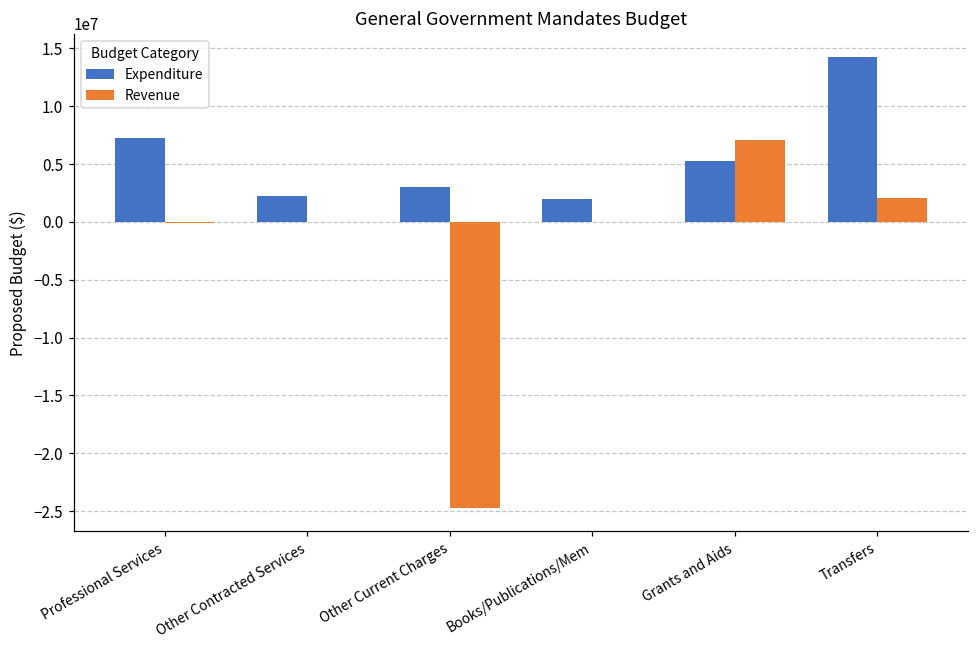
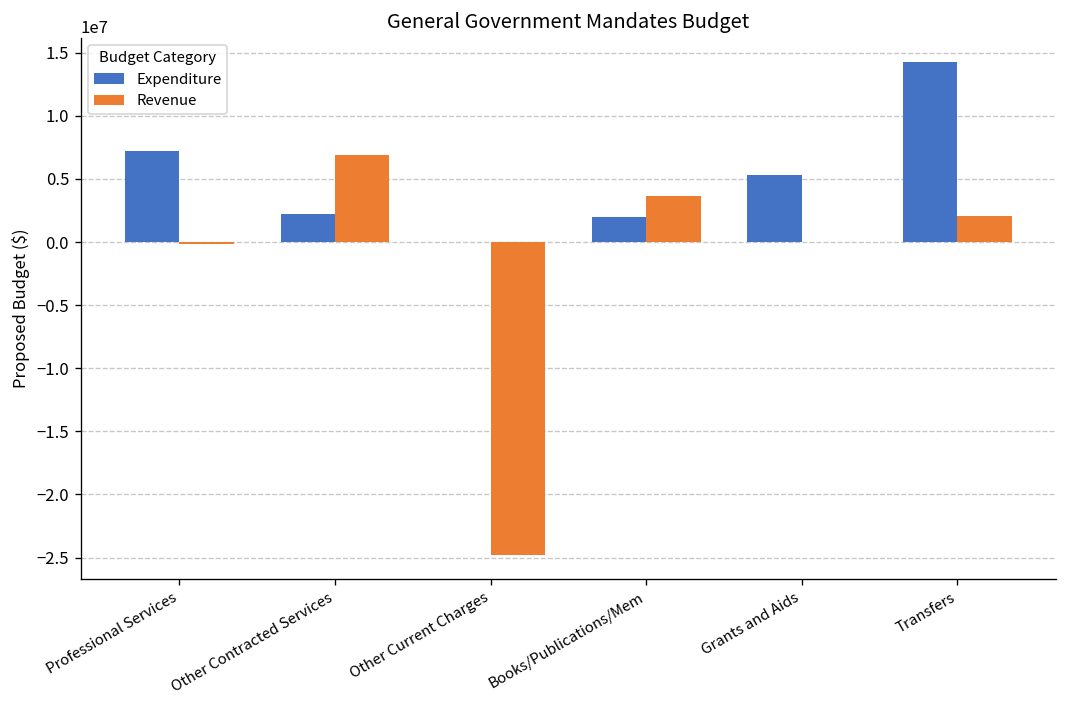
  {
    "Expenditure": {
      "Professional Services": 7200000,
      "Other Contracted Services": 2300000,
-     "Other Current Charges": 3000000,
+     "Other Current Charges": 0,
      "Books/Publications/Mem": 2000000,
      "Grants and Aids": 5300000,
      "Transfers": 14200000
    },
    "Revenue": {
-     "Other Contracted Services": 0,
+     "Other Contracted Services": 6900000,
      "Other Current Charges": -24800000,
-     "Books/Publications/Mem": 0,
-     "Grants and Aids": 7100000,
+     "Books/Publications/Mem": 3600000,
+     "Grants and Aids": 0,
      "Transfers": 2000000
    }
  }
